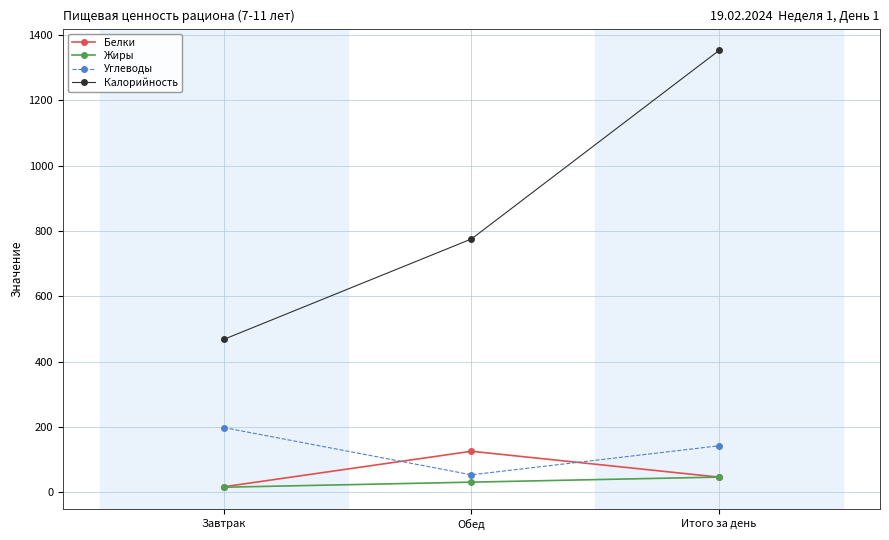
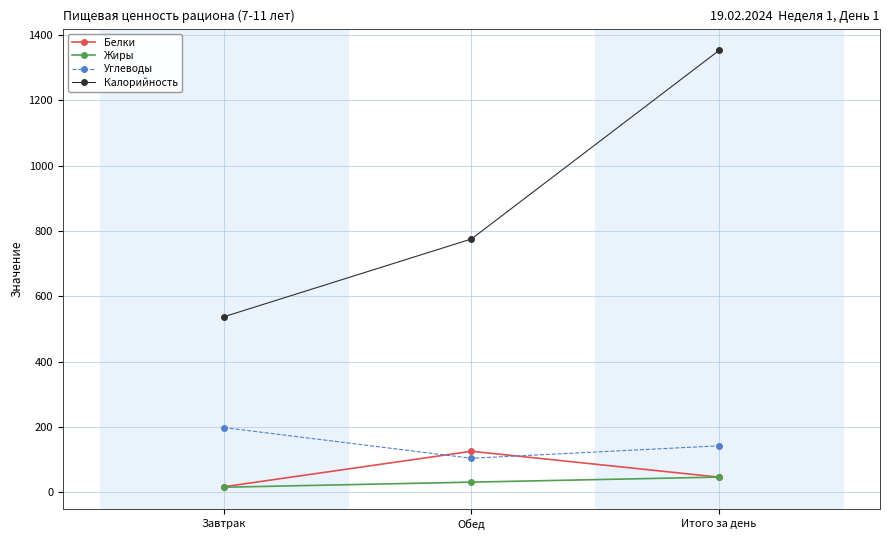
  {
    "Белки": {
      "Обед": 130
    },
    "Жиры": {
      "Обед": 30
    },
    "Углеводы": {
      "Завтрак": 200,
-     "Обед": 50,
+     "Обед": 100,
      "Итого за день": 140
    },
    "Калорийность": {
-     "Завтрак": 470,
+     "Завтрак": 540,
      "Обед": 780,
      "Итого за день": 1350
    }
  }
